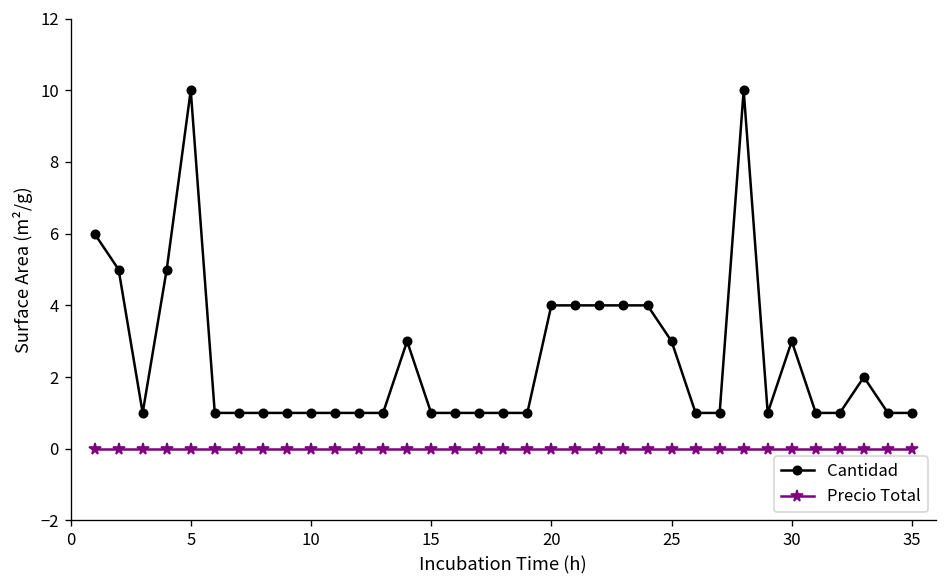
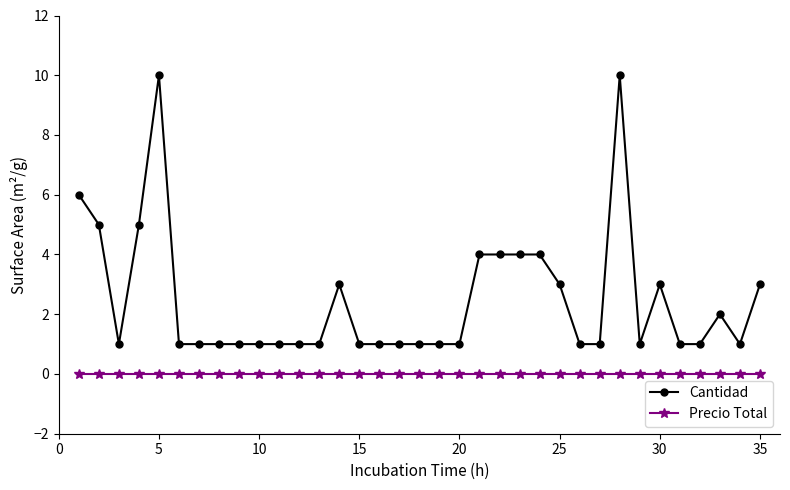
  {
    "Cantidad": {
      "5": 10,
      "10": 1,
      "15": 1,
-     "20": 4,
+     "20": 1,
      "25": 3,
      "30": 3,
-     "35": 1
+     "35": 3
    },
    "Precio Total": {
      "5": 0,
      "10": 0,
      "15": 0,
      "20": 0,
      "25": 0,
      "30": 0,
      "35": 0
    }
  }
